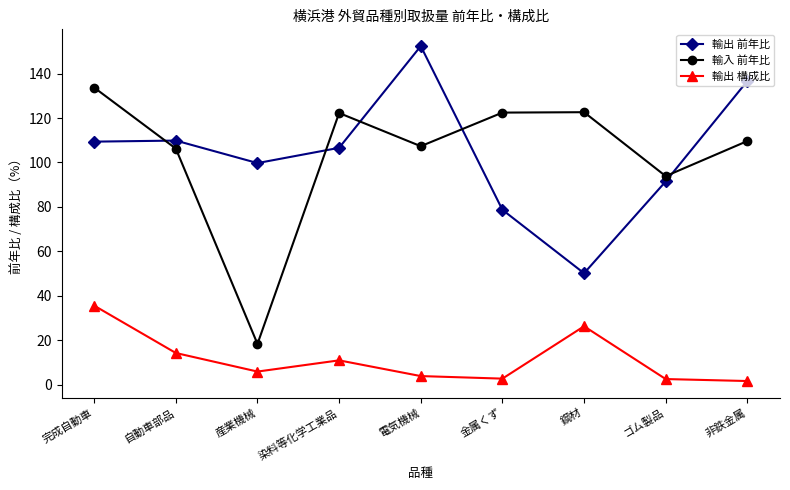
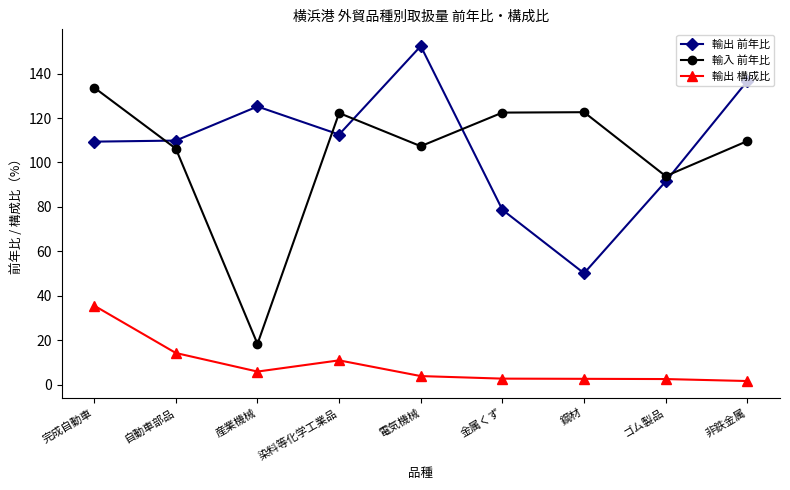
  {
    "輸出 前年比": {
      "完成自動車": 109,
      "自動車部品": 110,
-     "産業機械": 100,
-     "染料等化学工業品": 107,
+     "産業機械": 125,
+     "染料等化学工業品": 113,
      "電気機械": 152,
      "金属くず": 79,
      "鋼材": 50,
      "ゴム製品": 91
    },
    "輸入 前年比": {
      "完成自動車": 134,
      "自動車部品": 106,
      "産業機械": 18,
      "染料等化学工業品": 122,
      "電気機械": 107,
      "金属くず": 122,
      "鋼材": 123,
      "ゴム製品": 94,
      "非鉄金属": 110
    },
    "輸出 構成比": {
      "完成自動車": 36,
      "自動車部品": 14,
      "産業機械": 6,
      "染料等化学工業品": 11,
      "電気機械": 4,
      "金属くず": 3,
-     "鋼材": 26,
+     "鋼材": 3,
      "ゴム製品": 2,
      "非鉄金属": 2
    }
  }
